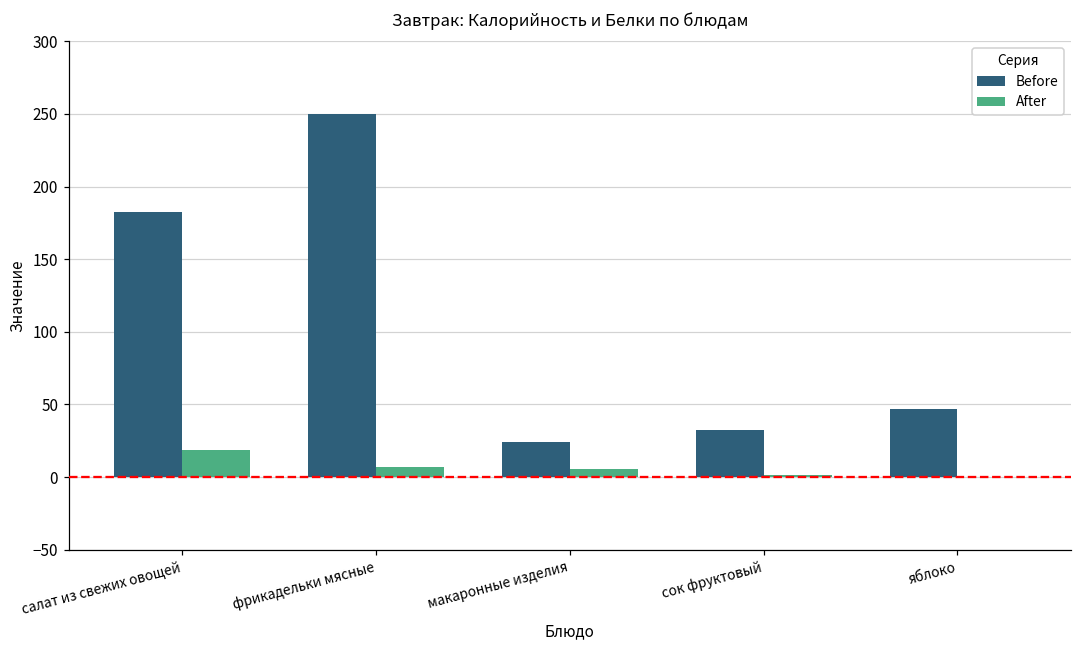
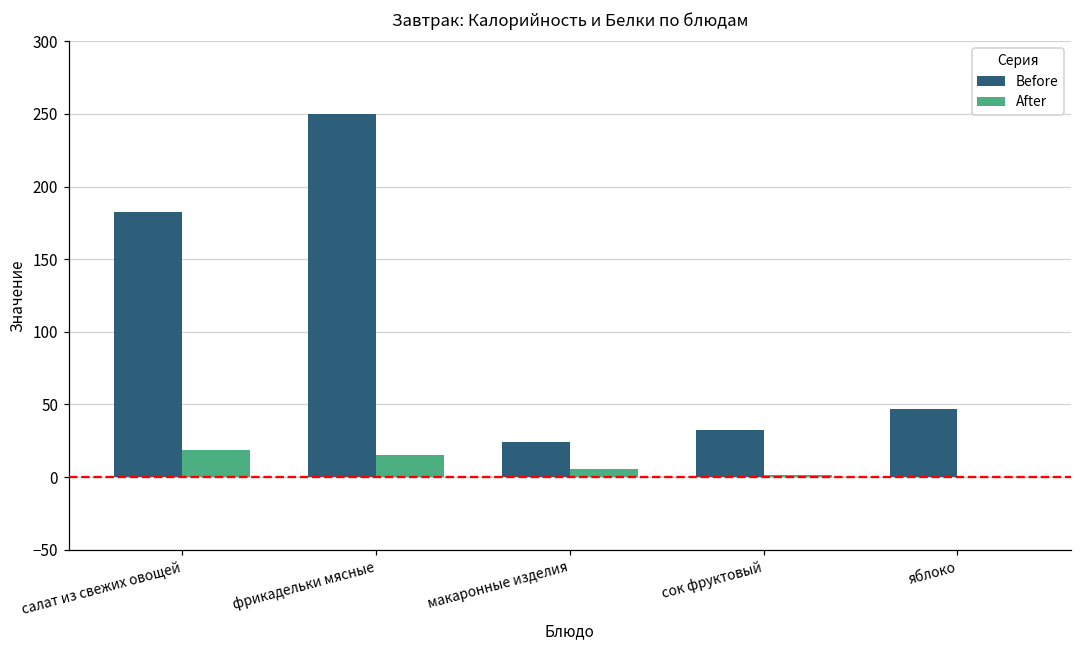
  {
    "Before": {
      "салат из свежих овощей": 183,
      "фрикадельки мясные": 250,
      "макаронные изделия": 24,
      "сок фруктовый": 32,
      "яблоко": 47
    },
    "After": {
      "салат из свежих овощей": 18,
-     "фрикадельки мясные": 7,
+     "фрикадельки мясные": 15,
      "макаронные изделия": 6
    }
  }
